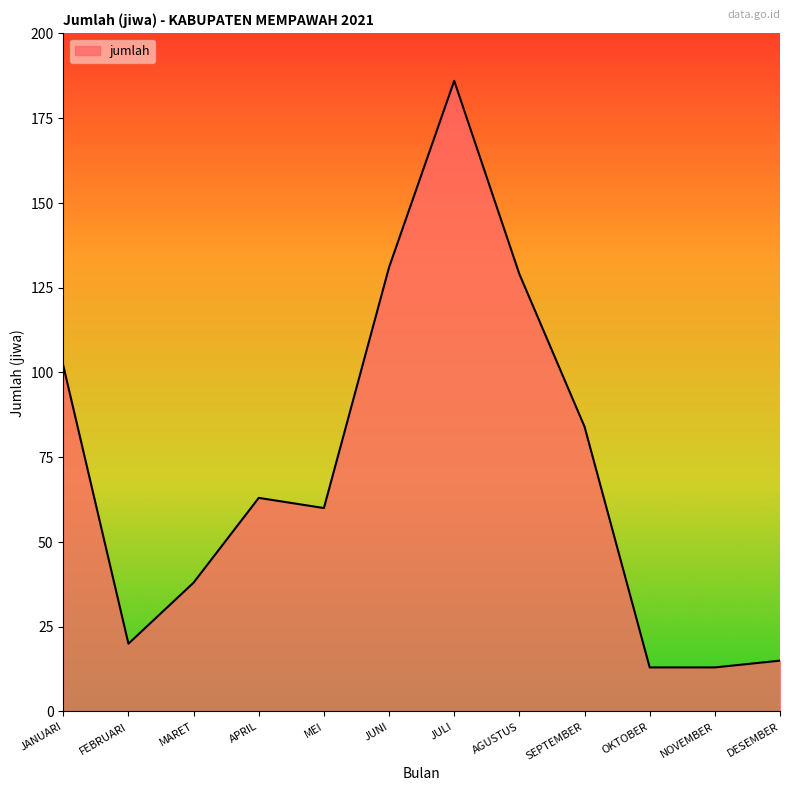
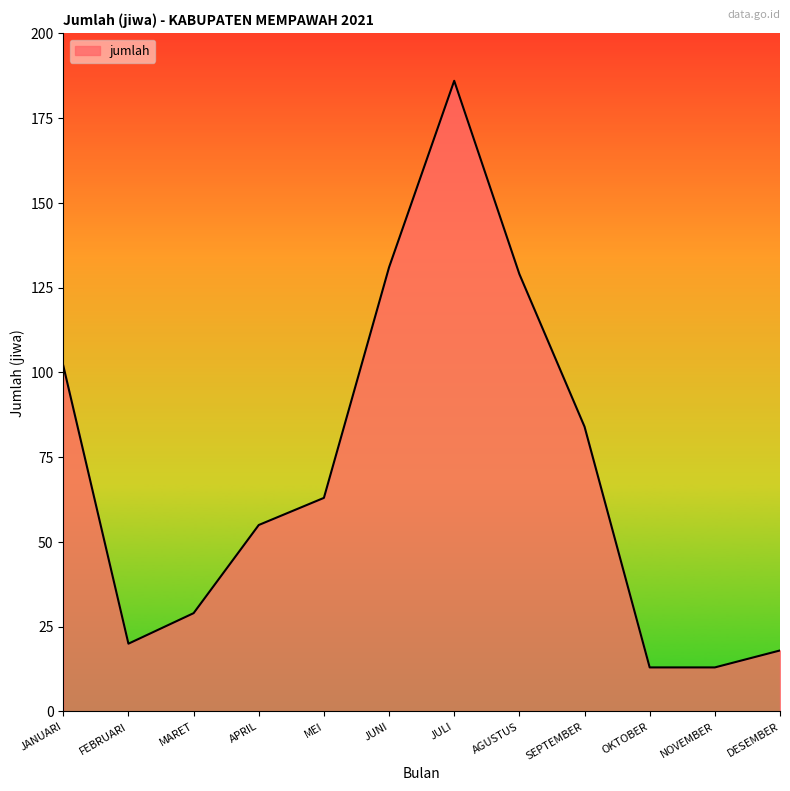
  {
    "JANUARI": 102,
    "FEBRUARI": 20,
-   "MARET": 38,
-   "APRIL": 63,
-   "MEI": 60,
+   "MARET": 29,
+   "APRIL": 55,
+   "MEI": 63,
    "JUNI": 131,
    "JULI": 186,
    "AGUSTUS": 129,
    "SEPTEMBER": 84,
    "OKTOBER": 13,
    "NOVEMBER": 13,
-   "DESEMBER": 15
+   "DESEMBER": 18
  }
